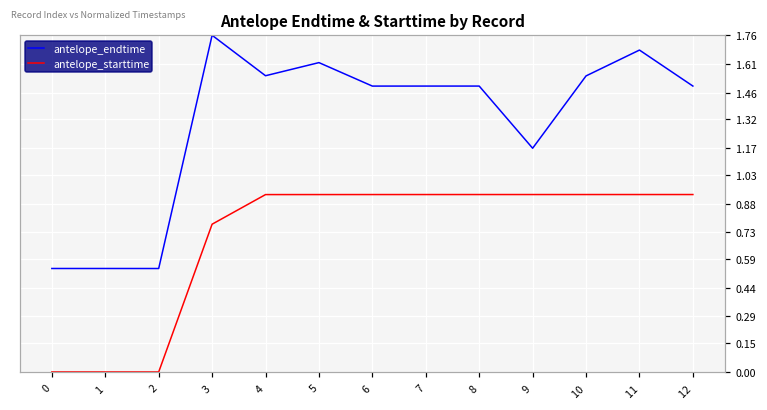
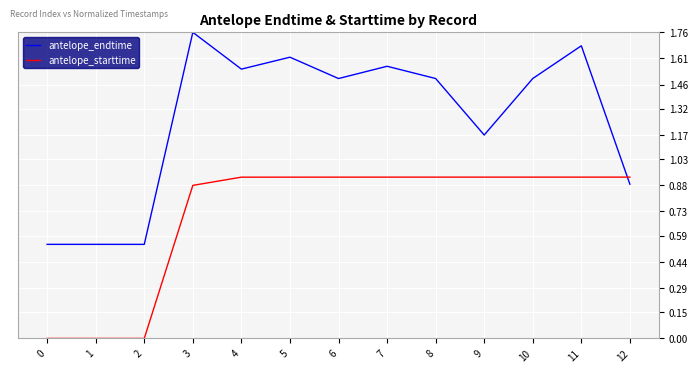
  {
    "antelope_endtime": {
      "0": 0.54,
      "1": 0.54,
      "2": 0.54,
      "3": 1.76,
      "4": 1.55,
      "5": 1.62,
      "6": 1.49,
-     "7": 1.49,
+     "7": 1.56,
      "8": 1.49,
      "9": 1.17,
-     "10": 1.55,
+     "10": 1.49,
      "11": 1.68,
-     "12": 1.49
+     "12": 0.89
    },
    "antelope_starttime": {
      "0": 0.00,
      "1": 0.00,
      "2": 0.00,
-     "3": 0.77,
+     "3": 0.88,
      "4": 0.93,
      "5": 0.93,
      "6": 0.93,
      "7": 0.93,
      "8": 0.93,
      "9": 0.93,
      "10": 0.93,
      "11": 0.93,
      "12": 0.93
    }
  }
